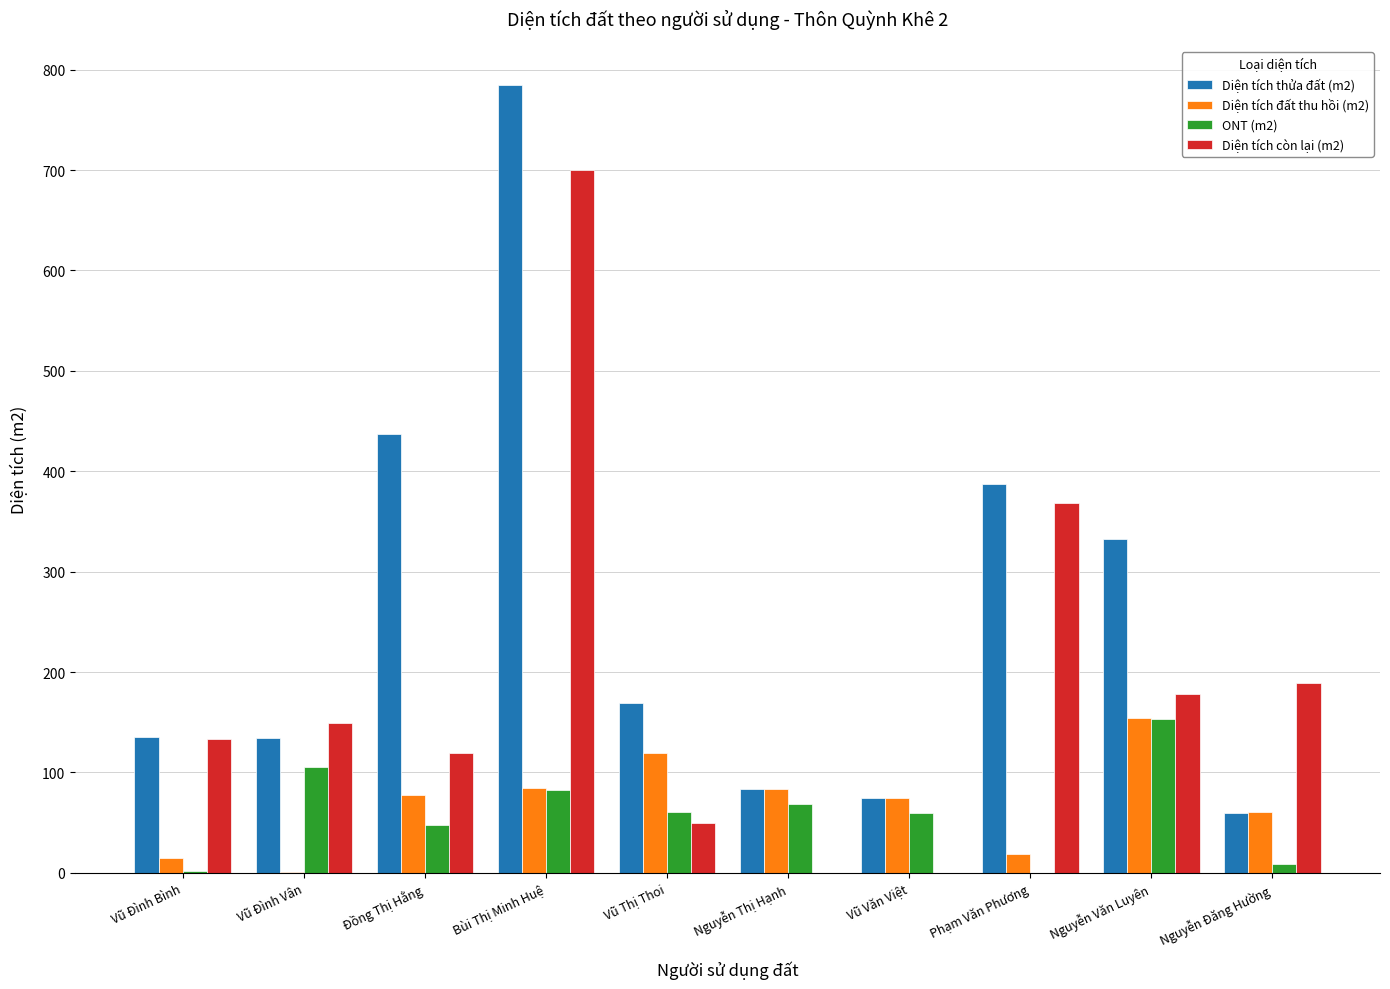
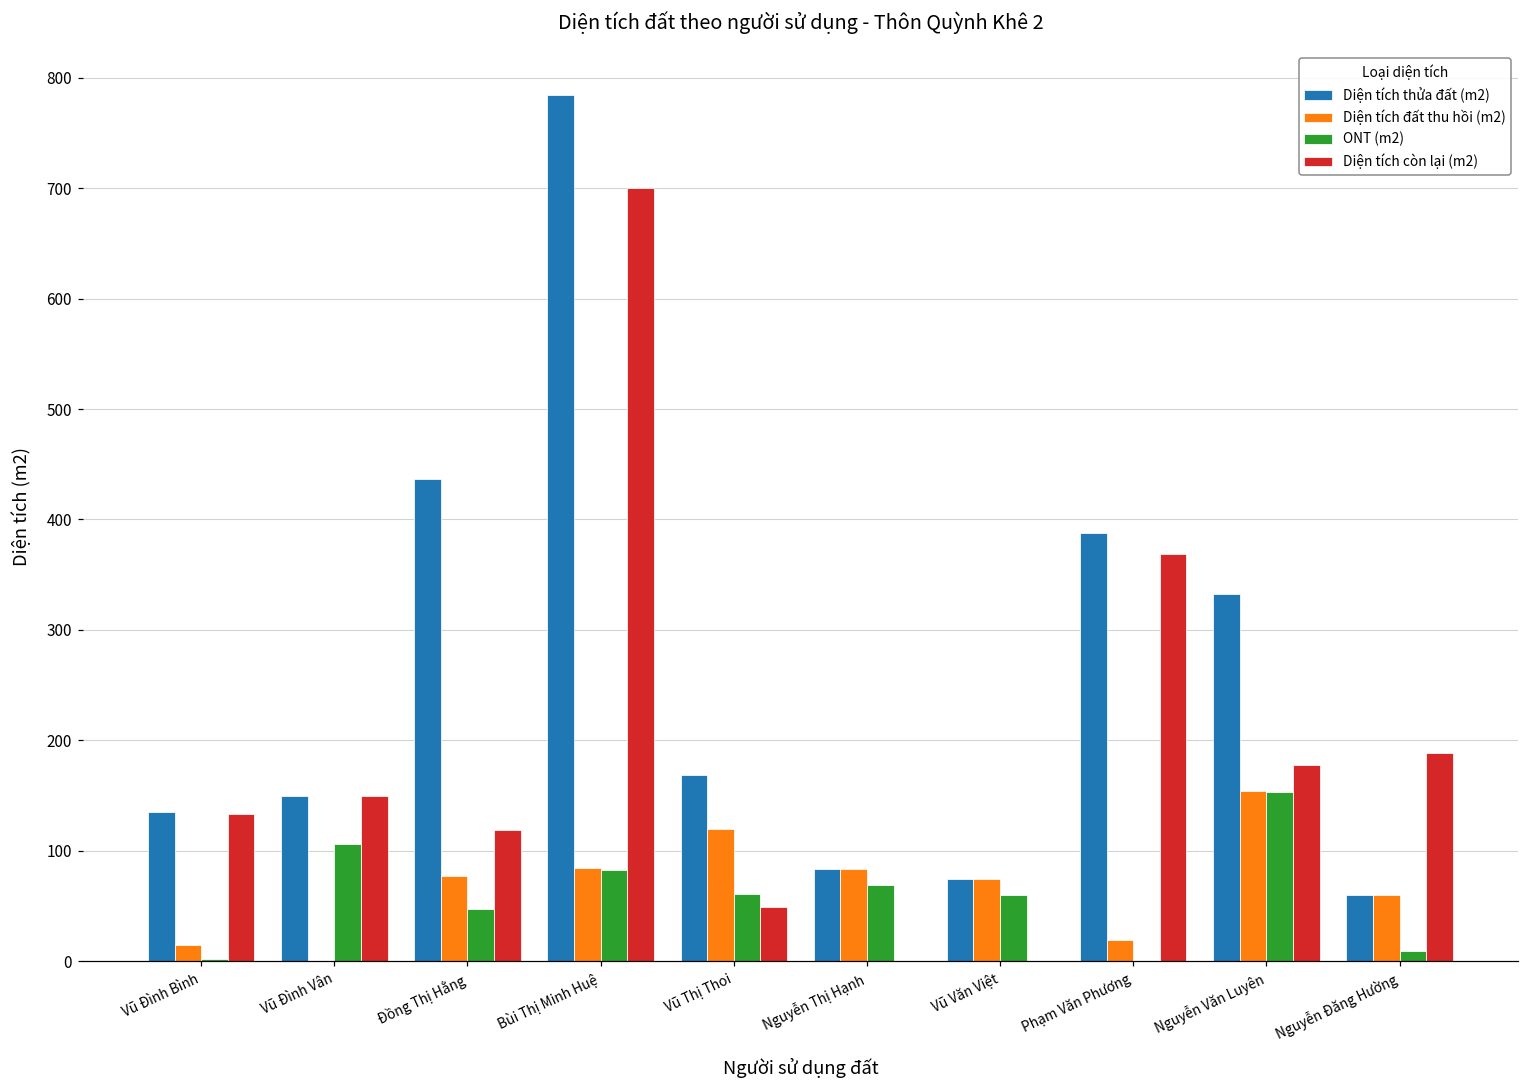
  {
    "Diện tích thửa đất (m2)": {
      "Vũ Đình Bình": 135,
-     "Vũ Đình Vân": 134,
+     "Vũ Đình Vân": 150,
      "Đồng Thị Hằng": 437,
      "Bùi Thị Minh Huệ": 785,
      "Vũ Thị Thoi": 169,
      "Nguyễn Thị Hạnh": 84,
      "Vũ Văn Việt": 75,
      "Phạm Văn Phương": 388,
      "Nguyễn Văn Luyên": 332,
      "Nguyễn Đăng Hường": 60
    },
    "Diện tích đất thu hồi (m2)": {
      "Vũ Đình Bình": 14,
      "Đồng Thị Hằng": 77,
      "Bùi Thị Minh Huệ": 85,
      "Vũ Thị Thoi": 119,
      "Nguyễn Thị Hạnh": 84,
      "Vũ Văn Việt": 75,
      "Phạm Văn Phương": 19,
      "Nguyễn Văn Luyên": 155,
      "Nguyễn Đăng Hường": 60
    },
    "ONT (m2)": {
      "Vũ Đình Vân": 106,
      "Đồng Thị Hằng": 48,
      "Bùi Thị Minh Huệ": 83,
      "Vũ Thị Thoi": 61,
      "Nguyễn Thị Hạnh": 69,
      "Vũ Văn Việt": 60,
      "Phạm Văn Phương": 0,
      "Nguyễn Văn Luyên": 153,
      "Nguyễn Đăng Hường": 9
    },
    "Diện tích còn lại (m2)": {
      "Vũ Đình Bình": 134,
      "Vũ Đình Vân": 150,
      "Đồng Thị Hằng": 119,
      "Bùi Thị Minh Huệ": 700,
      "Vũ Thị Thoi": 49,
      "Nguyễn Thị Hạnh": 0,
      "Vũ Văn Việt": 0,
      "Phạm Văn Phương": 369,
      "Nguyễn Văn Luyên": 178,
      "Nguyễn Đăng Hường": 189
    }
  }
